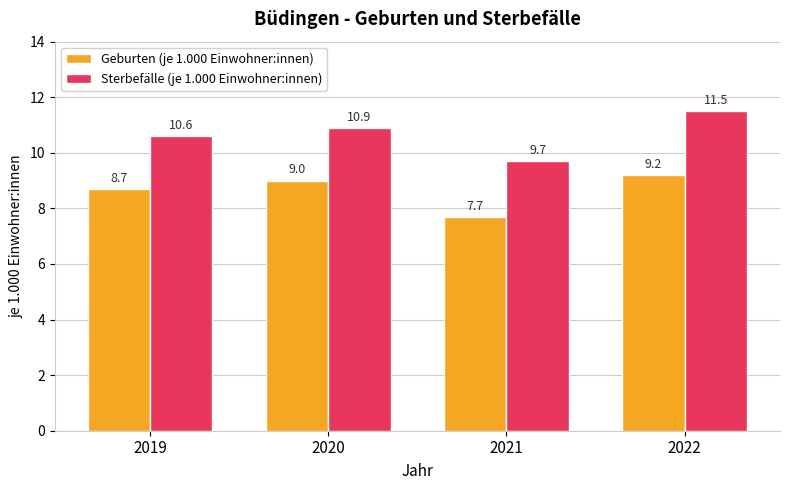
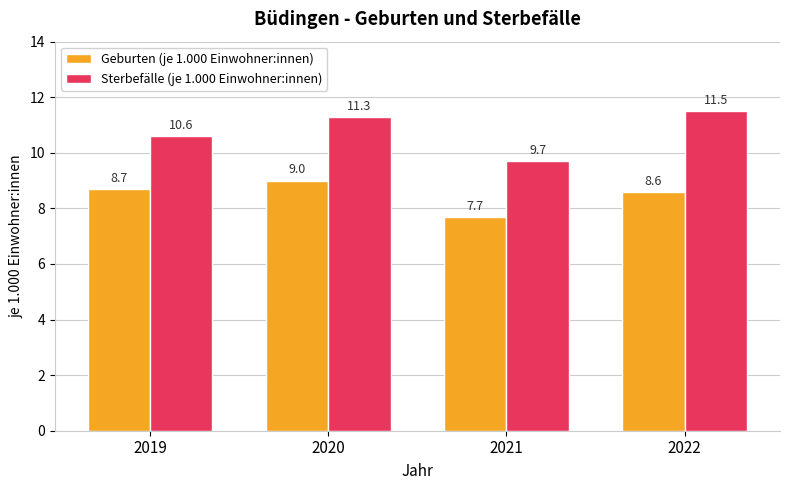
  {
    "Geburten (je 1.000 Einwohner:innen)": {
      "2019": 8.7,
      "2020": 9.0,
      "2021": 7.7,
-     "2022": 9.2
+     "2022": 8.6
    },
    "Sterbefälle (je 1.000 Einwohner:innen)": {
      "2019": 10.6,
-     "2020": 10.9,
+     "2020": 11.3,
      "2021": 9.7,
      "2022": 11.5
    }
  }
